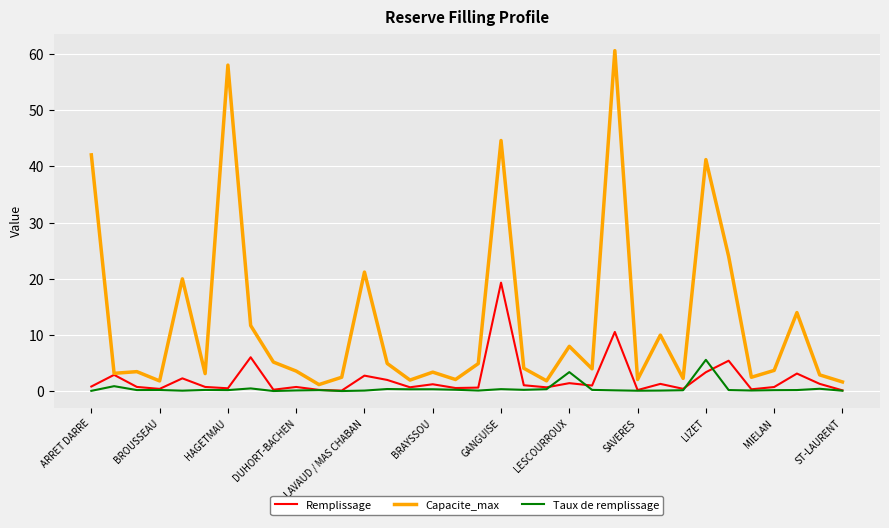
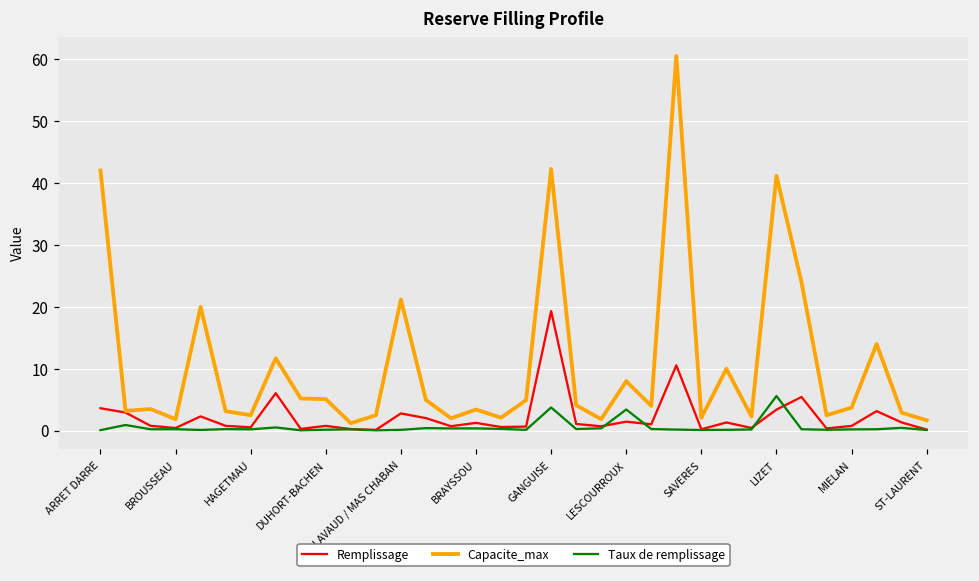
  {
    "Remplissage": {
-     "ARRET DARRE": 1,
+     "ARRET DARRE": 4,
      "DUHORT-BACHEN": 1,
      "LAVAUD / MAS CHABAN": 3,
      "BRAYSSOU": 1,
      "GANGUISE": 19,
      "LESCOURROUX": 1,
      "LIZET": 3,
      "MIELAN": 1
    },
    "Capacite_max": {
      "ARRET DARRE": 42,
      "BROUSSEAU": 2,
-     "HAGETMAU": 58,
-     "DUHORT-BACHEN": 4,
+     "HAGETMAU": 3,
+     "DUHORT-BACHEN": 5,
      "LAVAUD / MAS CHABAN": 21,
      "BRAYSSOU": 3,
-     "GANGUISE": 45,
+     "GANGUISE": 42,
      "LESCOURROUX": 8,
      "SAVERES": 2,
      "LIZET": 41,
      "MIELAN": 4,
      "ST-LAURENT": 2
    },
    "Taux de remplissage": {
      "ARRET DARRE": 0,
      "DUHORT-BACHEN": 0,
      "LAVAUD / MAS CHABAN": 0,
      "BRAYSSOU": 0,
-     "GANGUISE": 0,
+     "GANGUISE": 4,
      "LESCOURROUX": 3,
      "LIZET": 6,
      "MIELAN": 0
    }
  }
